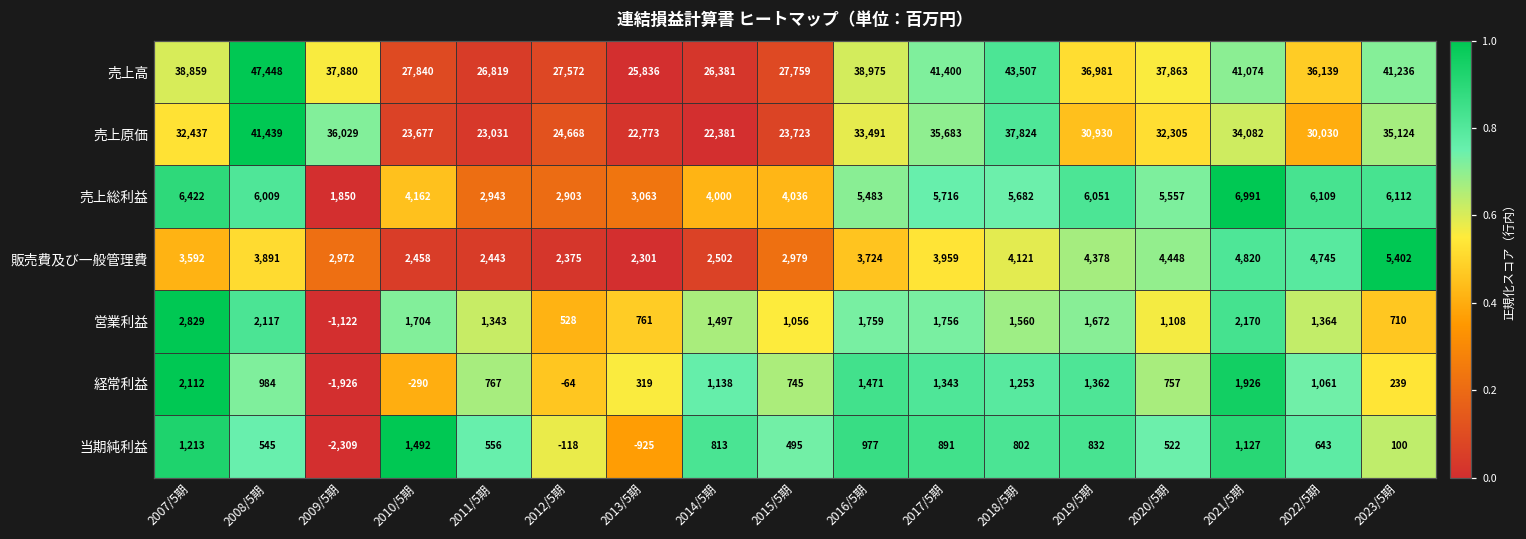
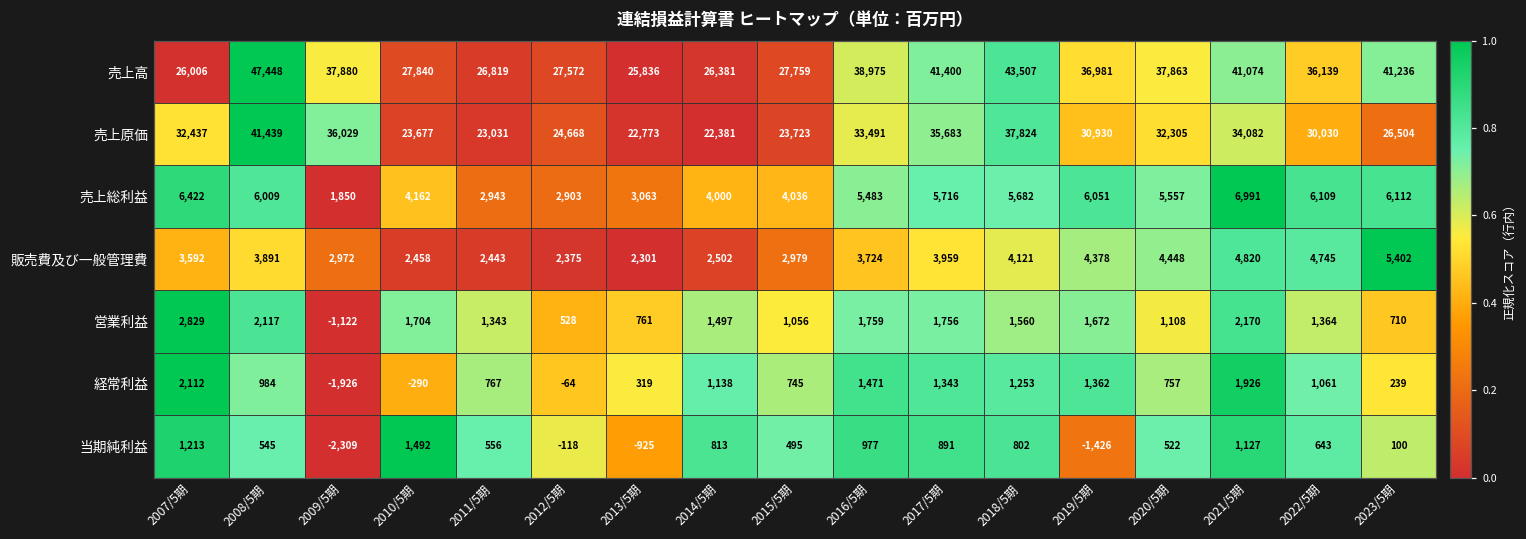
  {
    "売上高": {
-     "2007/5期": "38,859",
+     "2007/5期": "26,006",
      "2008/5期": "47,448",
      "2009/5期": "37,880",
      "2010/5期": "27,840",
      "2011/5期": "26,819",
      "2012/5期": "27,572",
      "2013/5期": "25,836",
      "2014/5期": "26,381",
      "2015/5期": "27,759",
      "2016/5期": "38,975",
      "2017/5期": "41,400",
      "2018/5期": "43,507",
      "2019/5期": "36,981",
      "2020/5期": "37,863",
      "2021/5期": "41,074",
      "2022/5期": "36,139",
      "2023/5期": "41,236"
    },
    "売上原価": {
      "2007/5期": "32,437",
      "2008/5期": "41,439",
      "2009/5期": "36,029",
      "2010/5期": "23,677",
      "2011/5期": "23,031",
      "2012/5期": "24,668",
      "2013/5期": "22,773",
      "2014/5期": "22,381",
      "2015/5期": "23,723",
      "2016/5期": "33,491",
      "2017/5期": "35,683",
      "2018/5期": "37,824",
      "2019/5期": "30,930",
      "2020/5期": "32,305",
      "2021/5期": "34,082",
      "2022/5期": "30,030",
-     "2023/5期": "35,124"
+     "2023/5期": "26,504"
    },
    "売上総利益": {
      "2007/5期": "6,422",
      "2008/5期": "6,009",
      "2009/5期": "1,850",
      "2010/5期": "4,162",
      "2011/5期": "2,943",
      "2012/5期": "2,903",
      "2013/5期": "3,063",
      "2014/5期": "4,000",
      "2015/5期": "4,036",
      "2016/5期": "5,483",
      "2017/5期": "5,716",
      "2018/5期": "5,682",
      "2019/5期": "6,051",
      "2020/5期": "5,557",
      "2021/5期": "6,991",
      "2022/5期": "6,109",
      "2023/5期": "6,112"
    },
    "販売費及び一般管理費": {
      "2007/5期": "3,592",
      "2008/5期": "3,891",
      "2009/5期": "2,972",
      "2010/5期": "2,458",
      "2011/5期": "2,443",
      "2012/5期": "2,375",
      "2013/5期": "2,301",
      "2014/5期": "2,502",
      "2015/5期": "2,979",
      "2016/5期": "3,724",
      "2017/5期": "3,959",
      "2018/5期": "4,121",
      "2019/5期": "4,378",
      "2020/5期": "4,448",
      "2021/5期": "4,820",
      "2022/5期": "4,745",
      "2023/5期": "5,402"
    },
    "営業利益": {
      "2007/5期": "2,829",
      "2008/5期": "2,117",
      "2009/5期": "-1,122",
      "2010/5期": "1,704",
      "2011/5期": "1,343",
      "2012/5期": "528",
      "2013/5期": "761",
      "2014/5期": "1,497",
      "2015/5期": "1,056",
      "2016/5期": "1,759",
      "2017/5期": "1,756",
      "2018/5期": "1,560",
      "2019/5期": "1,672",
      "2020/5期": "1,108",
      "2021/5期": "2,170",
      "2022/5期": "1,364",
      "2023/5期": "710"
    },
    "経常利益": {
      "2007/5期": "2,112",
      "2008/5期": "984",
      "2009/5期": "-1,926",
      "2010/5期": "-290",
      "2011/5期": "767",
      "2012/5期": "-64",
      "2013/5期": "319",
      "2014/5期": "1,138",
      "2015/5期": "745",
      "2016/5期": "1,471",
      "2017/5期": "1,343",
      "2018/5期": "1,253",
      "2019/5期": "1,362",
      "2020/5期": "757",
      "2021/5期": "1,926",
      "2022/5期": "1,061",
      "2023/5期": "239"
    },
    "当期純利益": {
      "2007/5期": "1,213",
      "2008/5期": "545",
      "2009/5期": "-2,309",
      "2010/5期": "1,492",
      "2011/5期": "556",
      "2012/5期": "-118",
      "2013/5期": "-925",
      "2014/5期": "813",
      "2015/5期": "495",
      "2016/5期": "977",
      "2017/5期": "891",
      "2018/5期": "802",
-     "2019/5期": "832",
+     "2019/5期": "-1,426",
      "2020/5期": "522",
      "2021/5期": "1,127",
      "2022/5期": "643",
      "2023/5期": "100"
    }
  }
